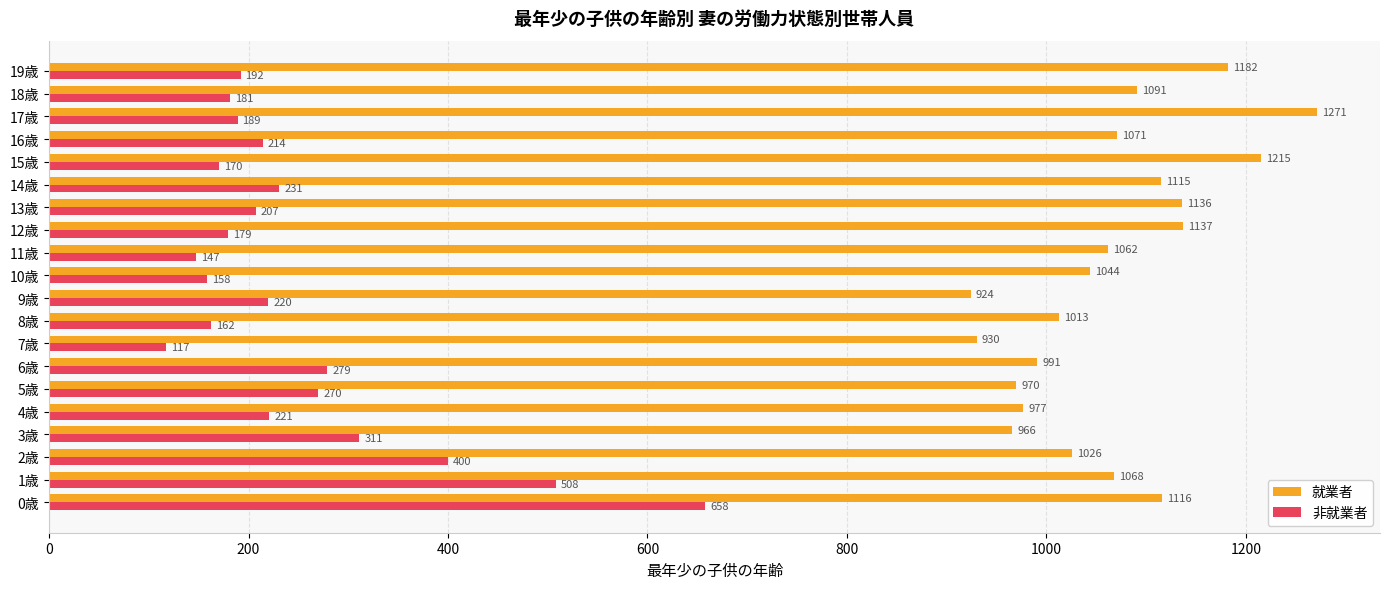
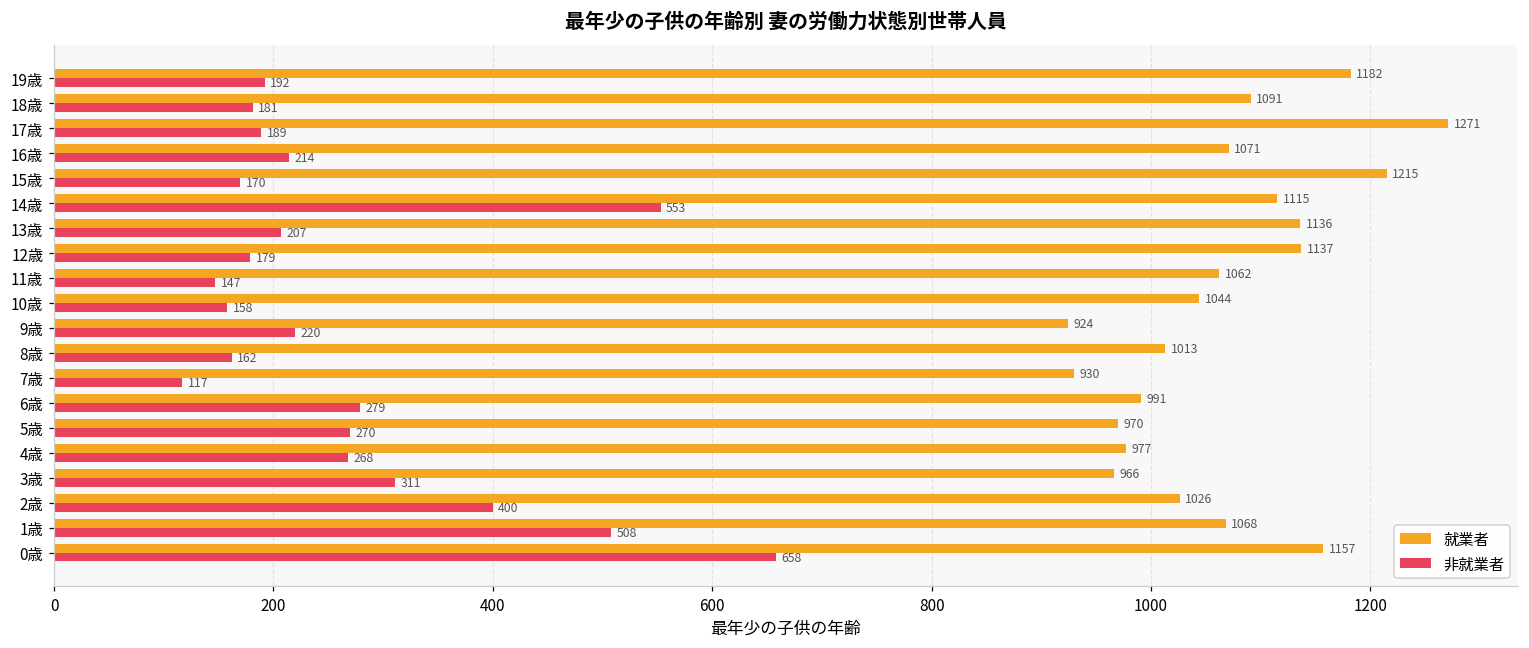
  {
    "就業者": {
      "19歳": 1182,
      "18歳": 1091,
      "17歳": 1271,
      "16歳": 1071,
      "15歳": 1215,
      "14歳": 1115,
      "13歳": 1136,
      "12歳": 1137,
      "11歳": 1062,
      "10歳": 1044,
      "9歳": 924,
      "8歳": 1013,
      "7歳": 930,
      "6歳": 991,
      "5歳": 970,
      "4歳": 977,
      "3歳": 966,
      "2歳": 1026,
      "1歳": 1068,
-     "0歳": 1116
+     "0歳": 1157
    },
    "非就業者": {
      "19歳": 192,
      "18歳": 181,
      "17歳": 189,
      "16歳": 214,
      "15歳": 170,
-     "14歳": 231,
+     "14歳": 553,
      "13歳": 207,
      "12歳": 179,
      "11歳": 147,
      "10歳": 158,
      "9歳": 220,
      "8歳": 162,
      "7歳": 117,
      "6歳": 279,
      "5歳": 270,
-     "4歳": 221,
+     "4歳": 268,
      "3歳": 311,
      "2歳": 400,
      "1歳": 508,
      "0歳": 658
    }
  }
